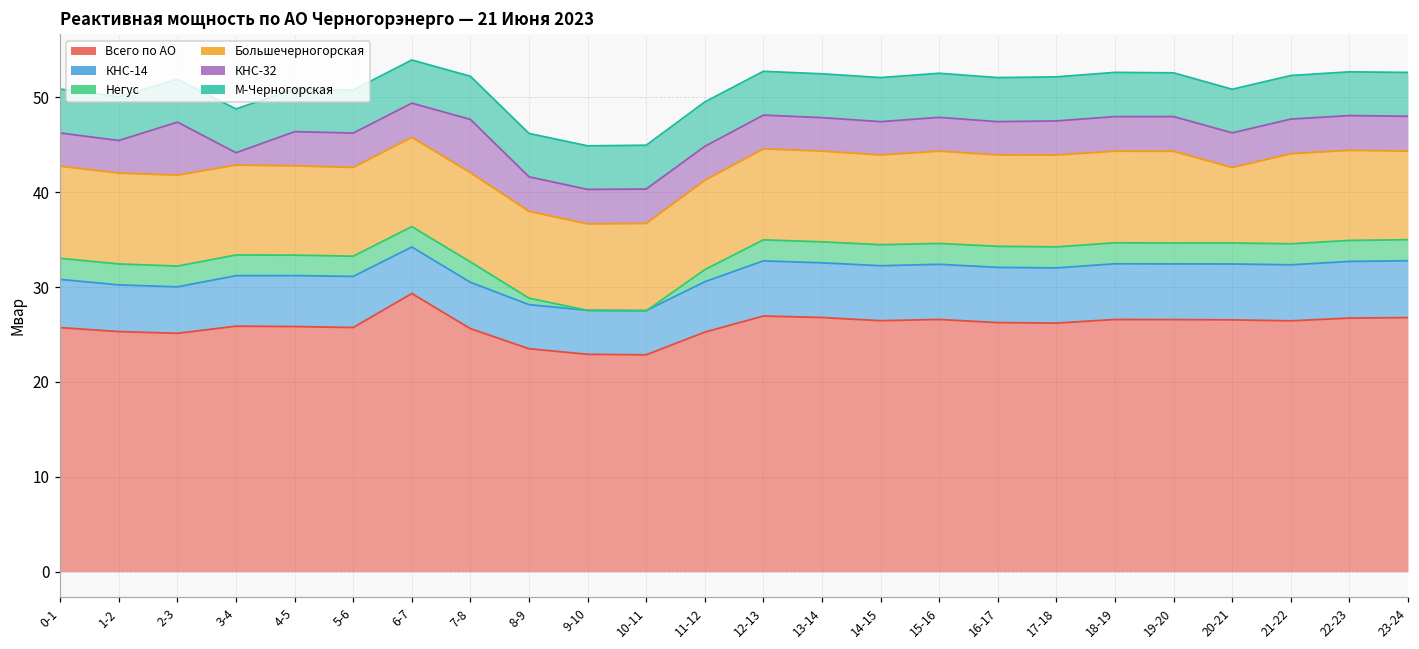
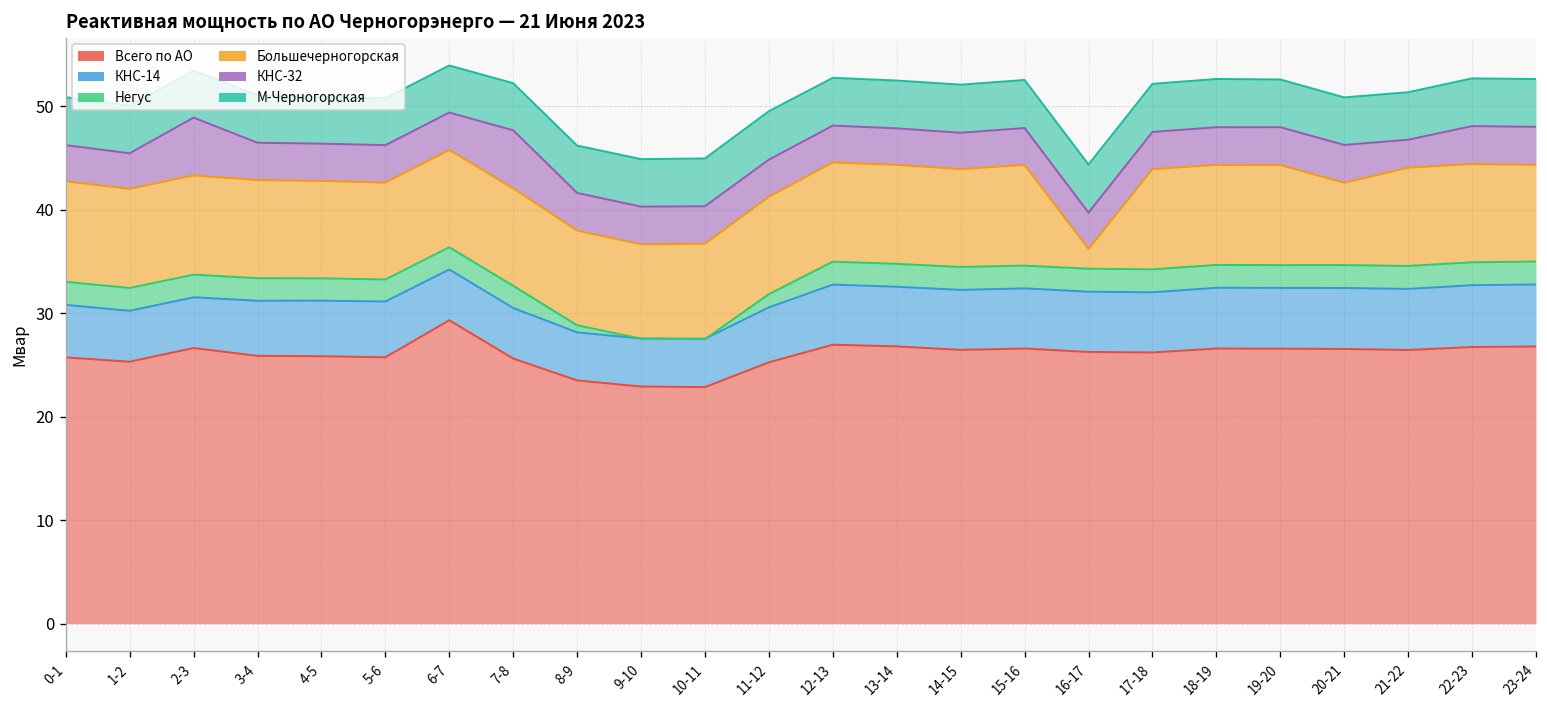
  {
    "Всего по АО": {
      "0-1": 26,
      "1-2": 25,
-     "2-3": 25,
+     "2-3": 27,
      "3-4": 26,
      "4-5": 26,
      "5-6": 26,
      "6-7": 29,
      "7-8": 26,
      "8-9": 24,
      "9-10": 23,
      "10-11": 23,
      "11-12": 25,
      "12-13": 27,
      "13-14": 27,
      "14-15": 26,
      "15-16": 27,
      "16-17": 26,
      "17-18": 26,
      "18-19": 27,
      "19-20": 27,
      "20-21": 27,
      "21-22": 26,
      "22-23": 27,
      "23-24": 27
    },
    "КНС-14": {
      "0-1": 5,
      "1-2": 5,
      "2-3": 5,
      "3-4": 5,
      "4-5": 5,
      "5-6": 5,
      "6-7": 5,
      "7-8": 5,
      "8-9": 5,
      "11-12": 5,
      "12-13": 6,
      "13-14": 6,
      "14-15": 6,
      "15-16": 6,
      "16-17": 6,
      "17-18": 6,
      "18-19": 6,
      "19-20": 6,
      "20-21": 6,
      "21-22": 6,
      "22-23": 6,
      "23-24": 6
    },
    "Большечерногорская": {
      "0-1": 10,
      "1-2": 10,
      "2-3": 10,
      "3-4": 9,
      "4-5": 9,
      "5-6": 9,
      "6-7": 9,
      "7-8": 9,
      "8-9": 9,
      "9-10": 37,
      "10-11": 37,
      "11-12": 9,
      "12-13": 10,
      "13-14": 10,
      "14-15": 9,
      "15-16": 10,
-     "16-17": 10,
+     "16-17": 2,
      "17-18": 10,
      "18-19": 10,
      "19-20": 10,
      "20-21": 8,
      "21-22": 10,
      "22-23": 10,
      "23-24": 9
    },
    "КНС-32": {
      "0-1": 3,
      "1-2": 3,
      "2-3": 6,
-     "3-4": 1,
+     "3-4": 4,
      "4-5": 4,
      "5-6": 4,
      "6-7": 4,
      "7-8": 6,
      "8-9": 4,
      "9-10": 4,
      "10-11": 4,
      "11-12": 4,
      "12-13": 4,
      "13-14": 4,
      "14-15": 4,
      "15-16": 4,
      "16-17": 4,
      "17-18": 4,
      "18-19": 4,
      "19-20": 4,
      "20-21": 4,
-     "21-22": 4,
+     "21-22": 3,
      "22-23": 4,
      "23-24": 4
    }
  }
